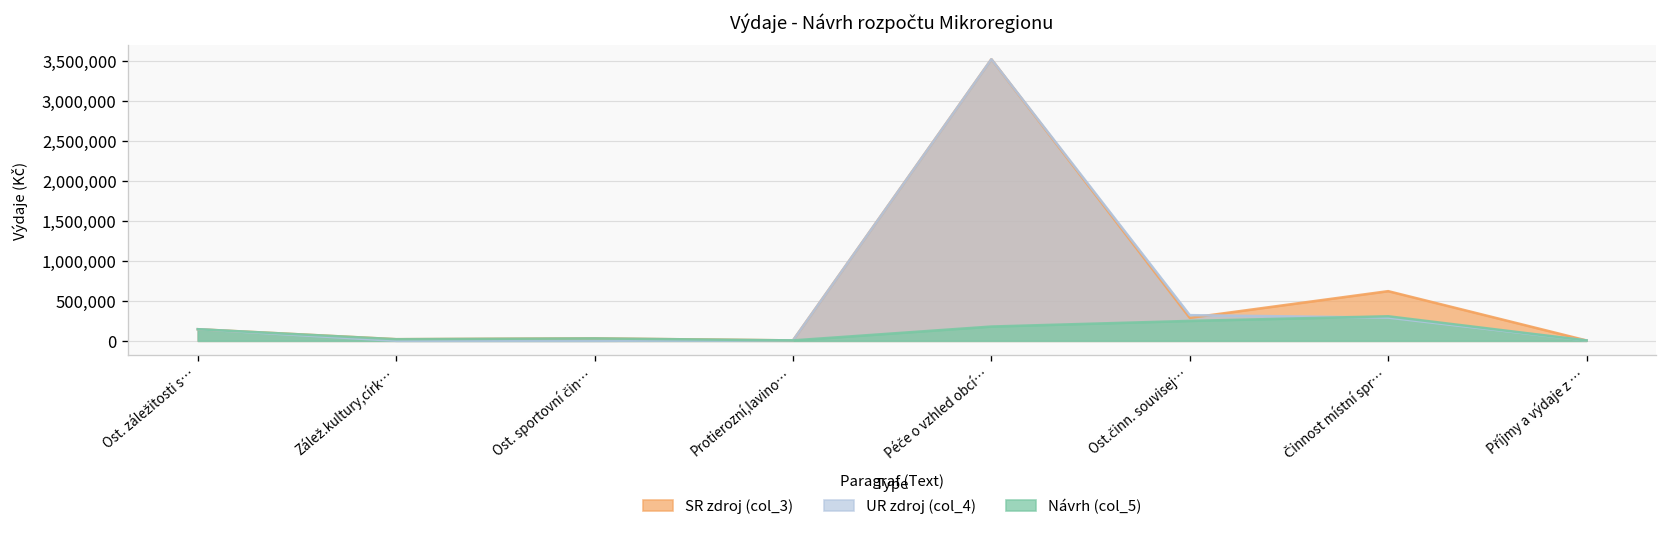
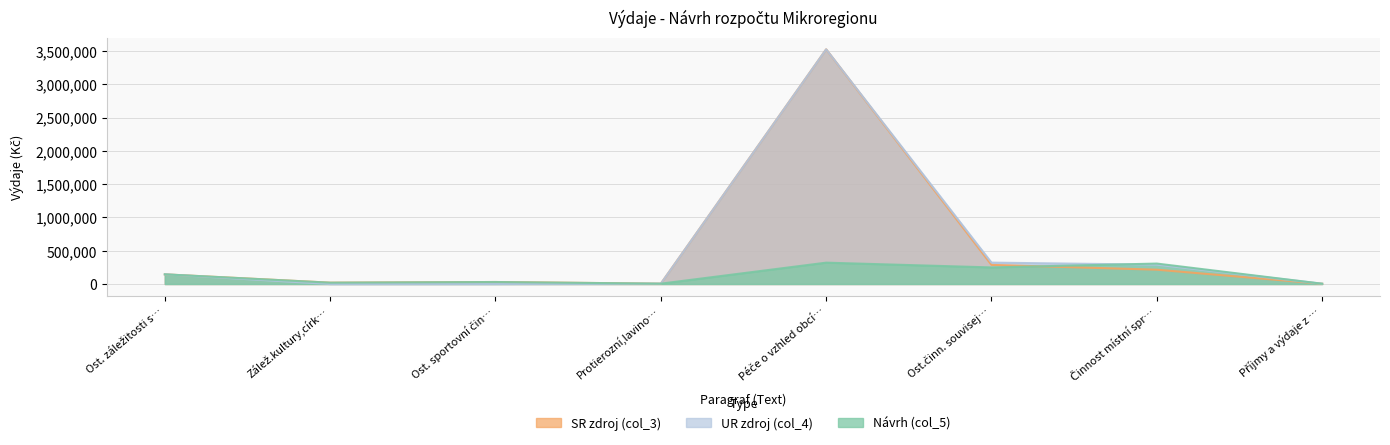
  {
    "SR zdroj (col_3)": {
-     "Činnost místní spr…": "600,000"
+     "Činnost místní spr…": "200,000"
    },
    "Návrh (col_5)": {
-     "Péče o vzhled obcí…": "200,000"
+     "Péče o vzhled obcí…": "300,000"
    }
  }
